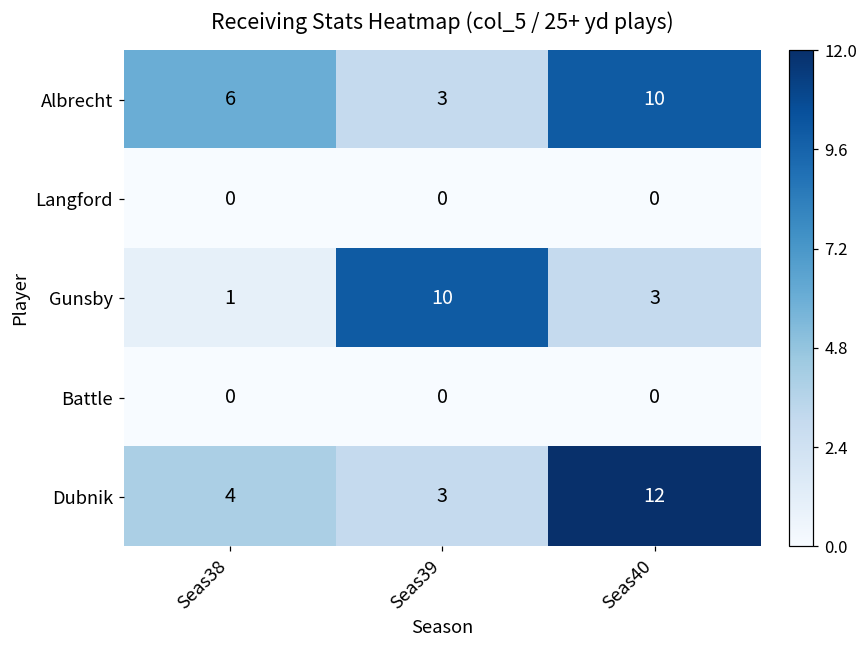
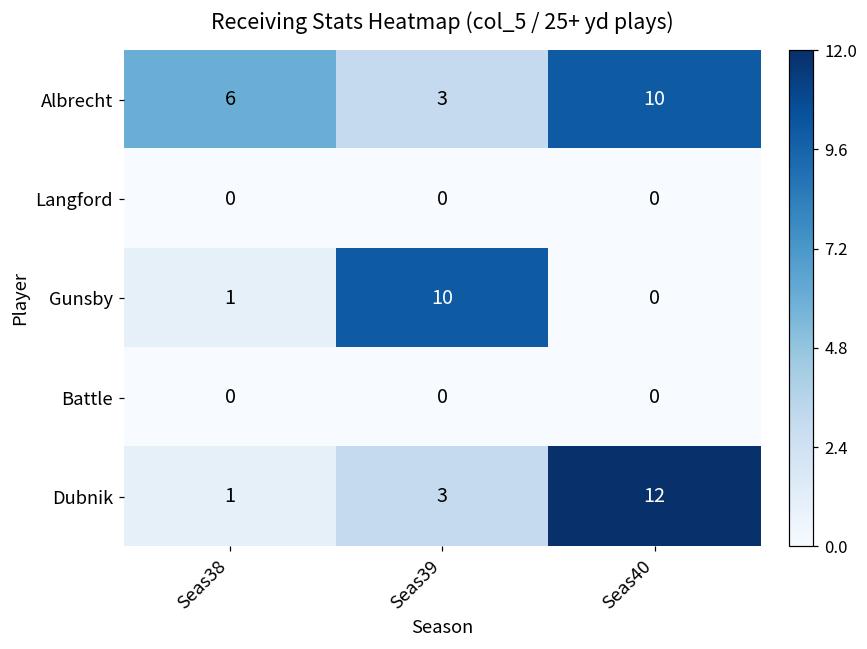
  {
    "Albrecht": {
      "Seas38": 6,
      "Seas39": 3,
      "Seas40": 10
    },
    "Langford": {
      "Seas38": 0,
      "Seas39": 0,
      "Seas40": 0
    },
    "Gunsby": {
      "Seas38": 1,
      "Seas39": 10,
-     "Seas40": 3
+     "Seas40": 0
    },
    "Battle": {
      "Seas38": 0,
      "Seas39": 0,
      "Seas40": 0
    },
    "Dubnik": {
-     "Seas38": 4,
+     "Seas38": 1,
      "Seas39": 3,
      "Seas40": 12
    }
  }
